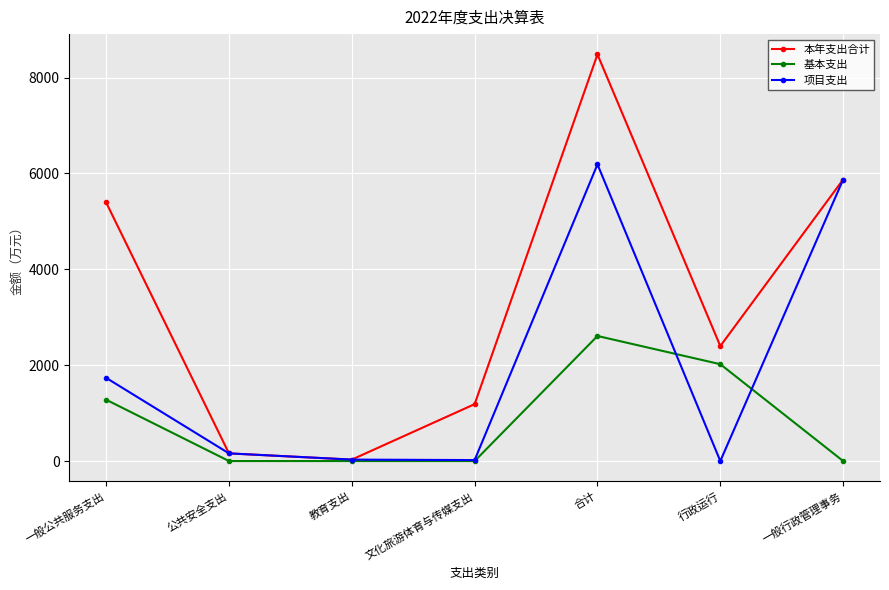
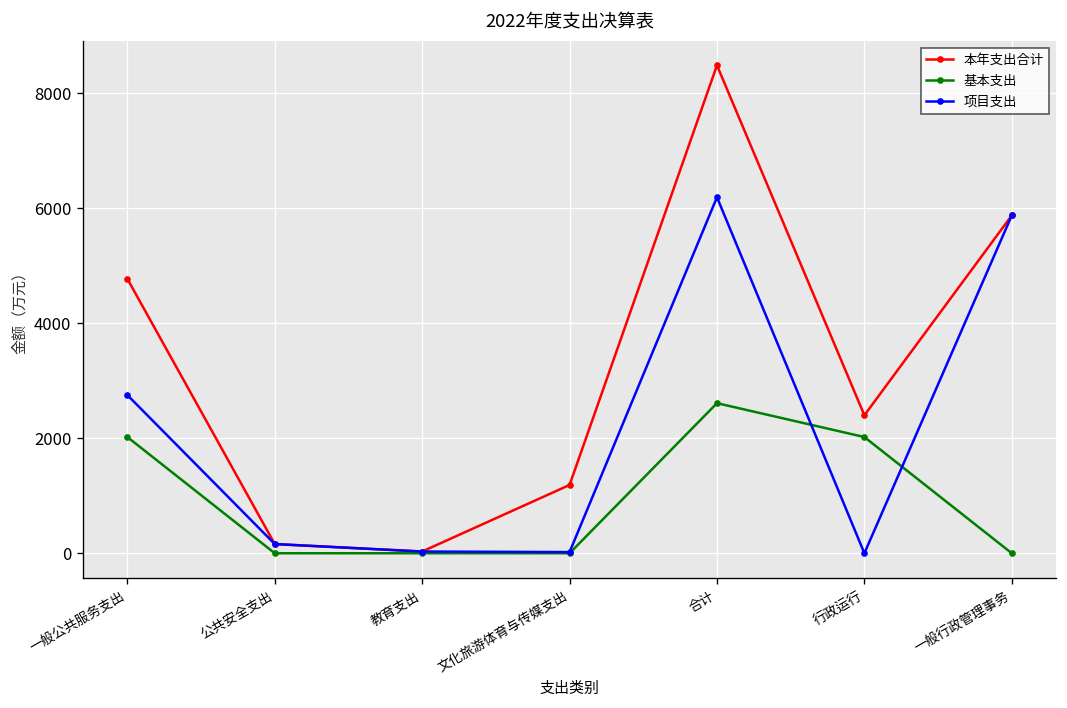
  {
    "本年支出合计": {
-     "一般公共服务支出": 5400,
+     "一般公共服务支出": 4800,
      "文化旅游体育与传媒支出": 1200,
      "合计": 8500,
      "行政运行": 2400
    },
    "基本支出": {
-     "一般公共服务支出": 1300,
+     "一般公共服务支出": 2000,
      "公共安全支出": 0,
      "合计": 2600,
      "行政运行": 2000,
      "一般行政管理事务": 0
    },
    "项目支出": {
-     "一般公共服务支出": 1700,
+     "一般公共服务支出": 2800,
      "合计": 6200,
      "行政运行": 0
    }
  }
